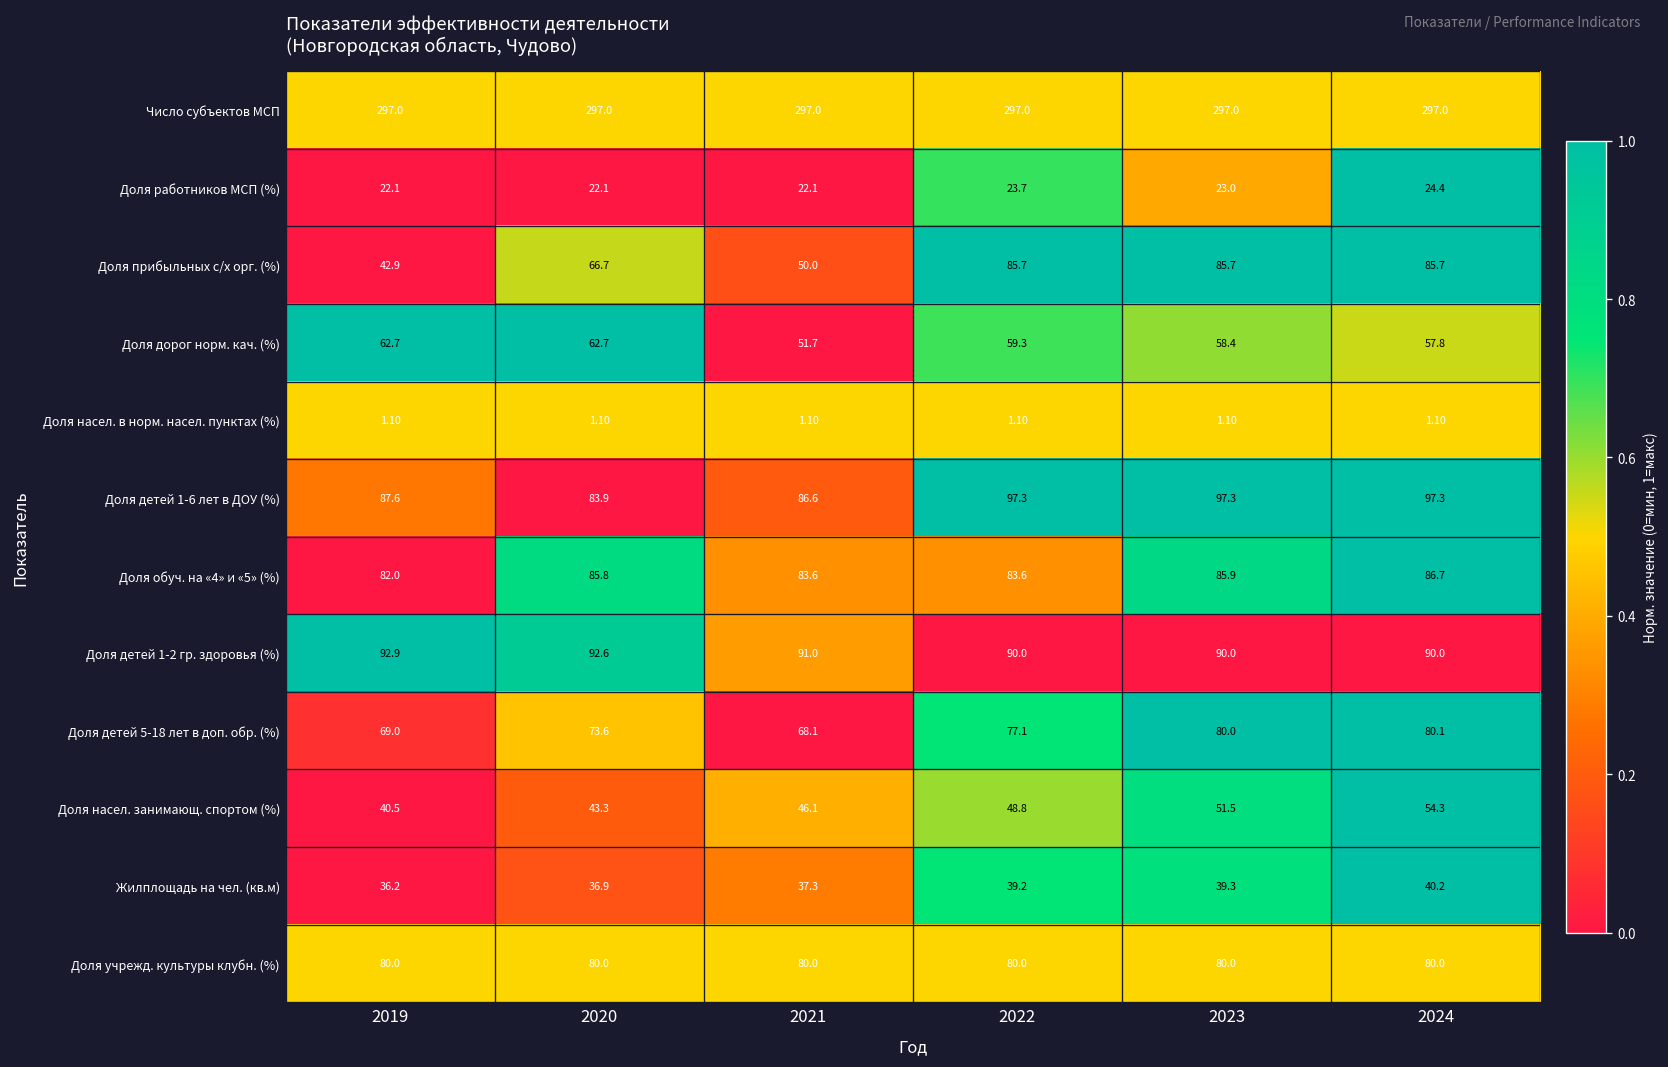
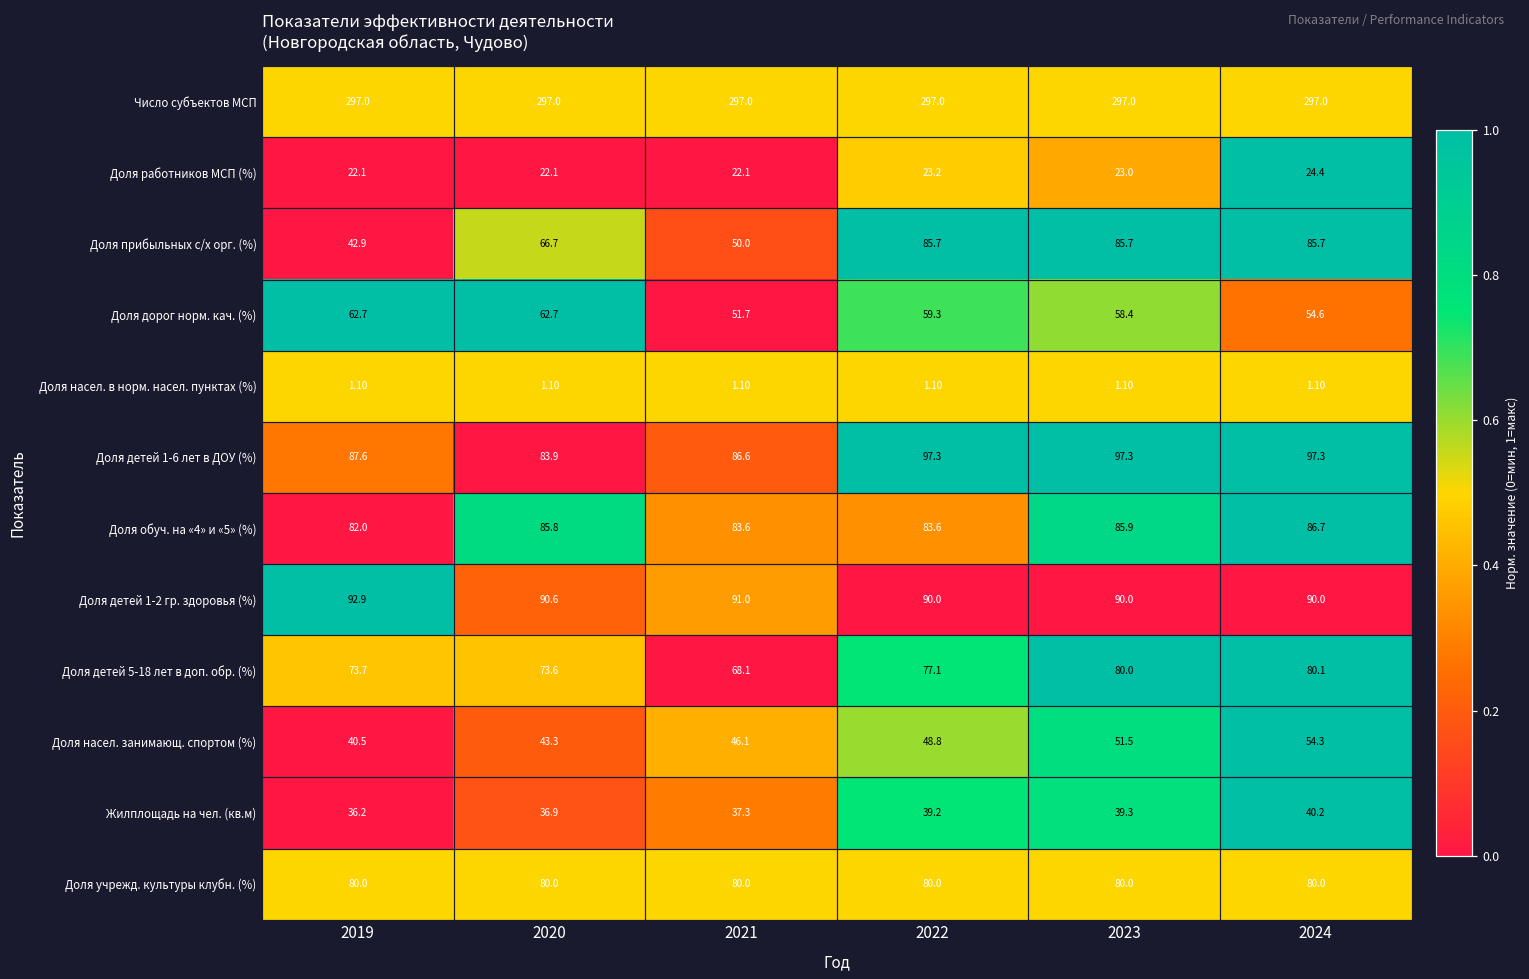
  {
    "Число субъектов МСП": {
      "2019": 297.0,
      "2020": 297.0,
      "2021": 297.0,
      "2022": 297.0,
      "2023": 297.0,
      "2024": 297.0
    },
    "Доля работников МСП (%)": {
      "2019": 22.1,
      "2020": 22.1,
      "2021": 22.1,
-     "2022": 23.7,
+     "2022": 23.2,
      "2023": 23.0,
      "2024": 24.4
    },
    "Доля прибыльных с/х орг. (%)": {
      "2019": 42.9,
      "2020": 66.7,
      "2021": 50.0,
      "2022": 85.7,
      "2023": 85.7,
      "2024": 85.7
    },
    "Доля дорог норм. кач. (%)": {
      "2019": 62.7,
      "2020": 62.7,
      "2021": 51.7,
      "2022": 59.3,
      "2023": 58.4,
-     "2024": 57.8
+     "2024": 54.6
    },
    "Доля насел. в норм. насел. пунктах (%)": {
      "2019": 1.10,
      "2020": 1.10,
      "2021": 1.10,
      "2022": 1.10,
      "2023": 1.10,
      "2024": 1.10
    },
    "Доля детей 1-6 лет в ДОУ (%)": {
      "2019": 87.6,
      "2020": 83.9,
      "2021": 86.6,
      "2022": 97.3,
      "2023": 97.3,
      "2024": 97.3
    },
    "Доля обуч. на «4» и «5» (%)": {
      "2019": 82.0,
      "2020": 85.8,
      "2021": 83.6,
      "2022": 83.6,
      "2023": 85.9,
      "2024": 86.7
    },
    "Доля детей 1-2 гр. здоровья (%)": {
      "2019": 92.9,
-     "2020": 92.6,
+     "2020": 90.6,
      "2021": 91.0,
      "2022": 90.0,
      "2023": 90.0,
      "2024": 90.0
    },
    "Доля детей 5-18 лет в доп. обр. (%)": {
-     "2019": 69.0,
+     "2019": 73.7,
      "2020": 73.6,
      "2021": 68.1,
      "2022": 77.1,
      "2023": 80.0,
      "2024": 80.1
    },
    "Доля насел. занимающ. спортом (%)": {
      "2019": 40.5,
      "2020": 43.3,
      "2021": 46.1,
      "2022": 48.8,
      "2023": 51.5,
      "2024": 54.3
    },
    "Жилплощадь на чел. (кв.м)": {
      "2019": 36.2,
      "2020": 36.9,
      "2021": 37.3,
      "2022": 39.2,
      "2023": 39.3,
      "2024": 40.2
    },
    "Доля учрежд. культуры клубн. (%)": {
      "2019": 80.0,
      "2020": 80.0,
      "2021": 80.0,
      "2022": 80.0,
      "2023": 80.0,
      "2024": 80.0
    }
  }
